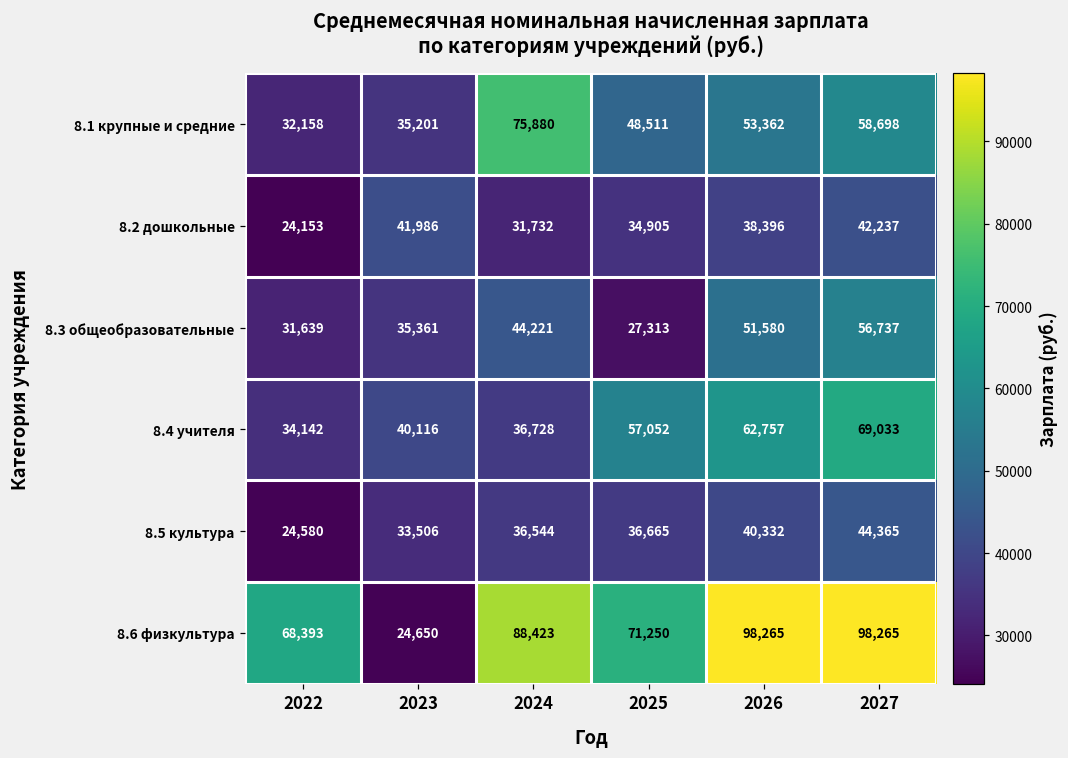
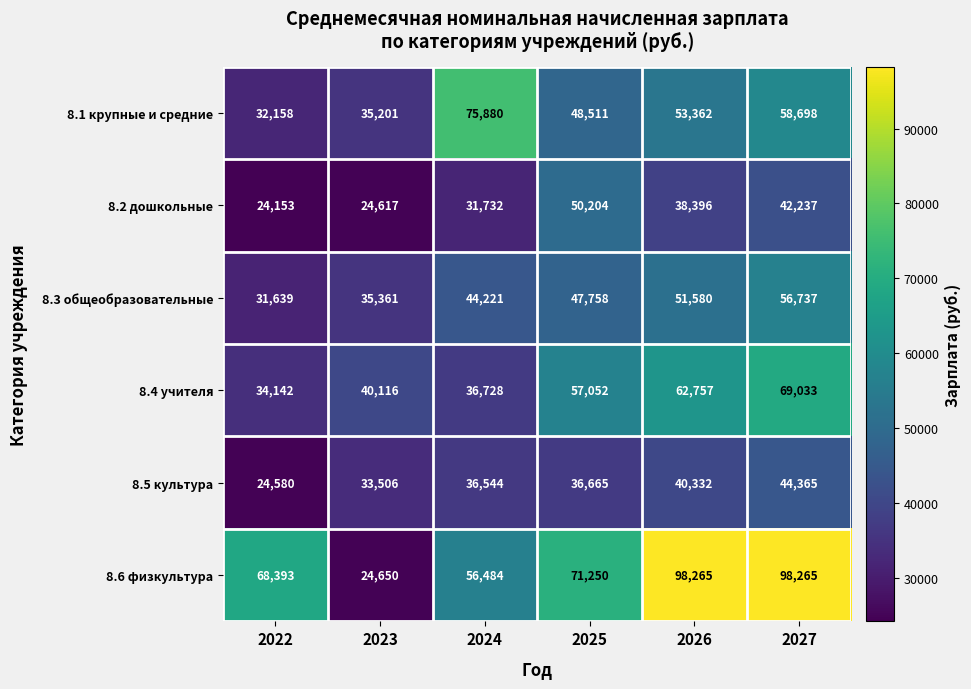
  {
    "8.1 крупные и средние": {
      "2022": "32,158",
      "2023": "35,201",
      "2024": "75,880",
      "2025": "48,511",
      "2026": "53,362",
      "2027": "58,698"
    },
    "8.2 дошкольные": {
      "2022": "24,153",
-     "2023": "41,986",
+     "2023": "24,617",
      "2024": "31,732",
-     "2025": "34,905",
+     "2025": "50,204",
      "2026": "38,396",
      "2027": "42,237"
    },
    "8.3 общеобразовательные": {
      "2022": "31,639",
      "2023": "35,361",
      "2024": "44,221",
-     "2025": "27,313",
+     "2025": "47,758",
      "2026": "51,580",
      "2027": "56,737"
    },
    "8.4 учителя": {
      "2022": "34,142",
      "2023": "40,116",
      "2024": "36,728",
      "2025": "57,052",
      "2026": "62,757",
      "2027": "69,033"
    },
    "8.5 культура": {
      "2022": "24,580",
      "2023": "33,506",
      "2024": "36,544",
      "2025": "36,665",
      "2026": "40,332",
      "2027": "44,365"
    },
    "8.6 физкультура": {
      "2022": "68,393",
      "2023": "24,650",
-     "2024": "88,423",
+     "2024": "56,484",
      "2025": "71,250",
      "2026": "98,265",
      "2027": "98,265"
    }
  }
